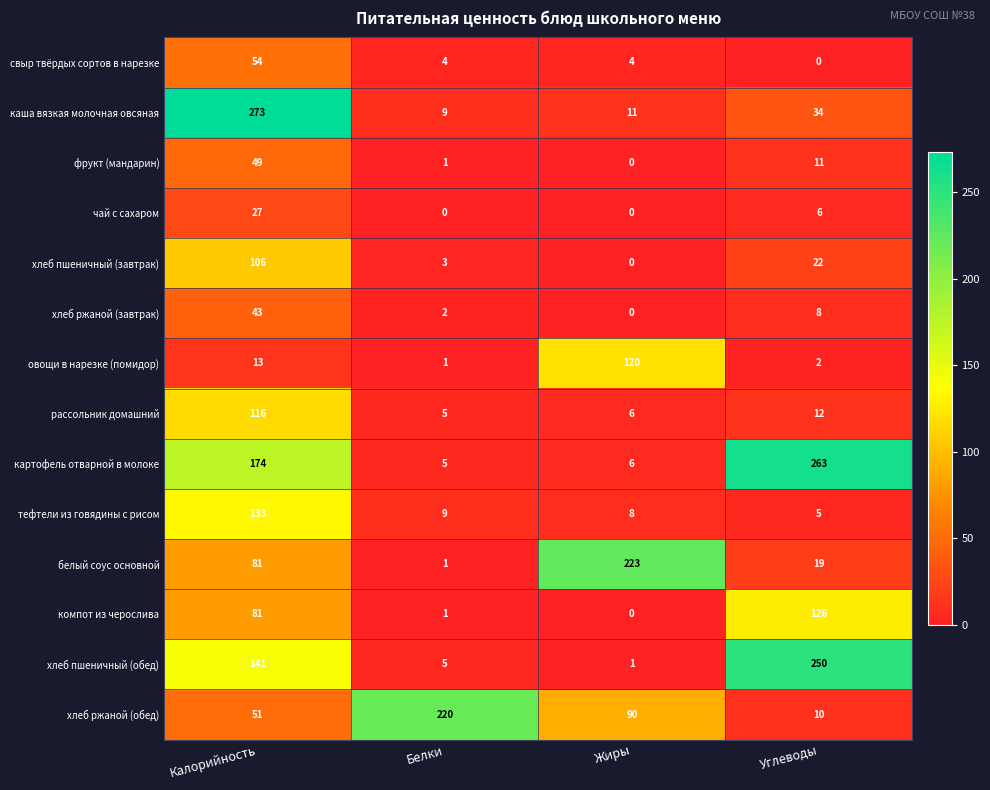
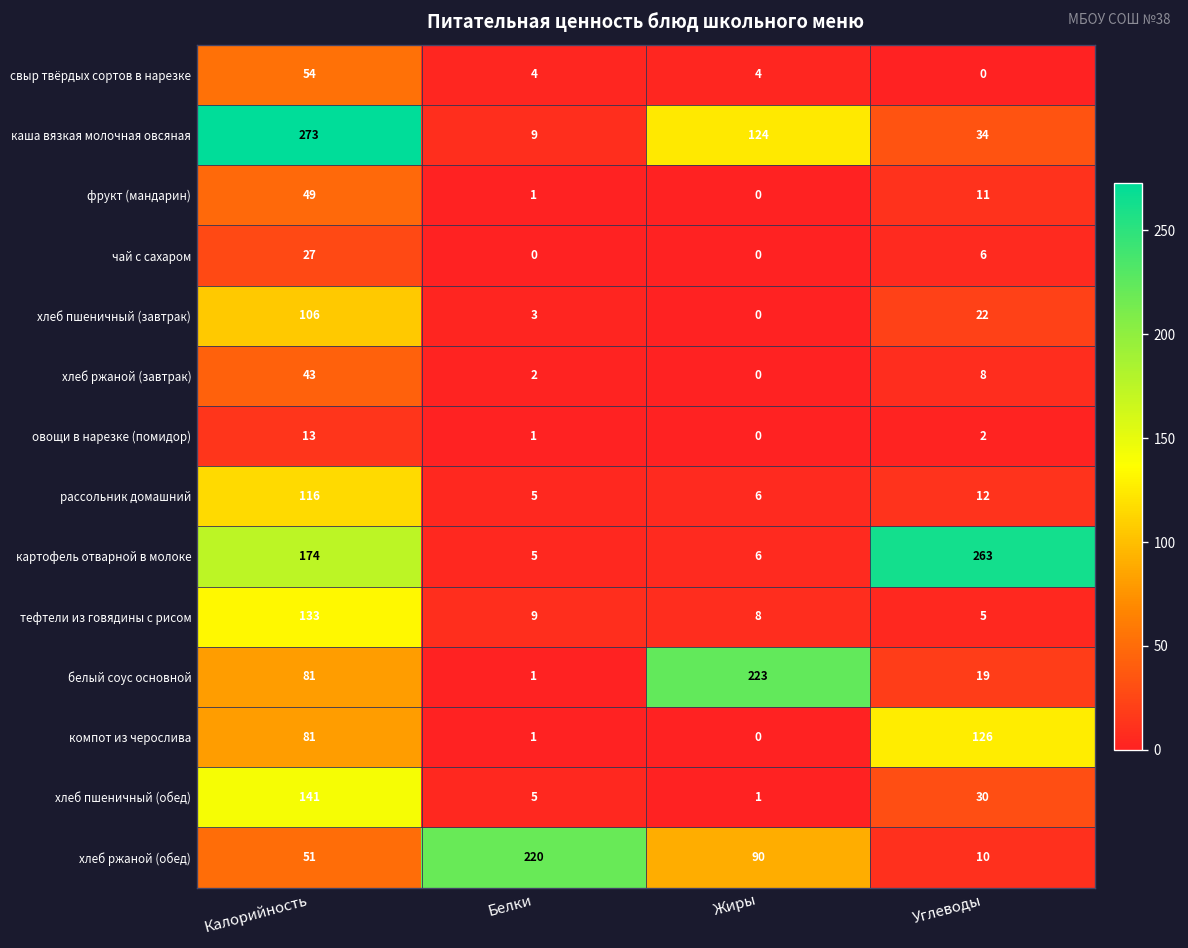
  {
    "свыр твёрдых сортов в нарезке": {
      "Калорийность": 54,
      "Белки": 4,
      "Жиры": 4,
      "Углеводы": 0
    },
    "каша вязкая молочная овсяная": {
      "Калорийность": 273,
      "Белки": 9,
-     "Жиры": 11,
+     "Жиры": 124,
      "Углеводы": 34
    },
    "фрукт (мандарин)": {
      "Калорийность": 49,
      "Белки": 1,
      "Жиры": 0,
      "Углеводы": 11
    },
    "чай с сахаром": {
      "Калорийность": 27,
      "Белки": 0,
      "Жиры": 0,
      "Углеводы": 6
    },
    "хлеб пшеничный (завтрак)": {
      "Калорийность": 106,
      "Белки": 3,
      "Жиры": 0,
      "Углеводы": 22
    },
    "хлеб ржаной (завтрак)": {
      "Калорийность": 43,
      "Белки": 2,
      "Жиры": 0,
      "Углеводы": 8
    },
    "овощи в нарезке (помидор)": {
      "Калорийность": 13,
      "Белки": 1,
-     "Жиры": 120,
+     "Жиры": 0,
      "Углеводы": 2
    },
    "рассольник домашний": {
      "Калорийность": 116,
      "Белки": 5,
      "Жиры": 6,
      "Углеводы": 12
    },
    "картофель отварной в молоке": {
      "Калорийность": 174,
      "Белки": 5,
      "Жиры": 6,
      "Углеводы": 263
    },
    "тефтели из говядины с рисом": {
      "Калорийность": 133,
      "Белки": 9,
      "Жиры": 8,
      "Углеводы": 5
    },
    "белый соус основной": {
      "Калорийность": 81,
      "Белки": 1,
      "Жиры": 223,
      "Углеводы": 19
    },
    "компот из черослива": {
      "Калорийность": 81,
      "Белки": 1,
      "Жиры": 0,
      "Углеводы": 126
    },
    "хлеб пшеничный (обед)": {
      "Калорийность": 141,
      "Белки": 5,
      "Жиры": 1,
-     "Углеводы": 250
+     "Углеводы": 30
    },
    "хлеб ржаной (обед)": {
      "Калорийность": 51,
      "Белки": 220,
      "Жиры": 90,
      "Углеводы": 10
    }
  }
